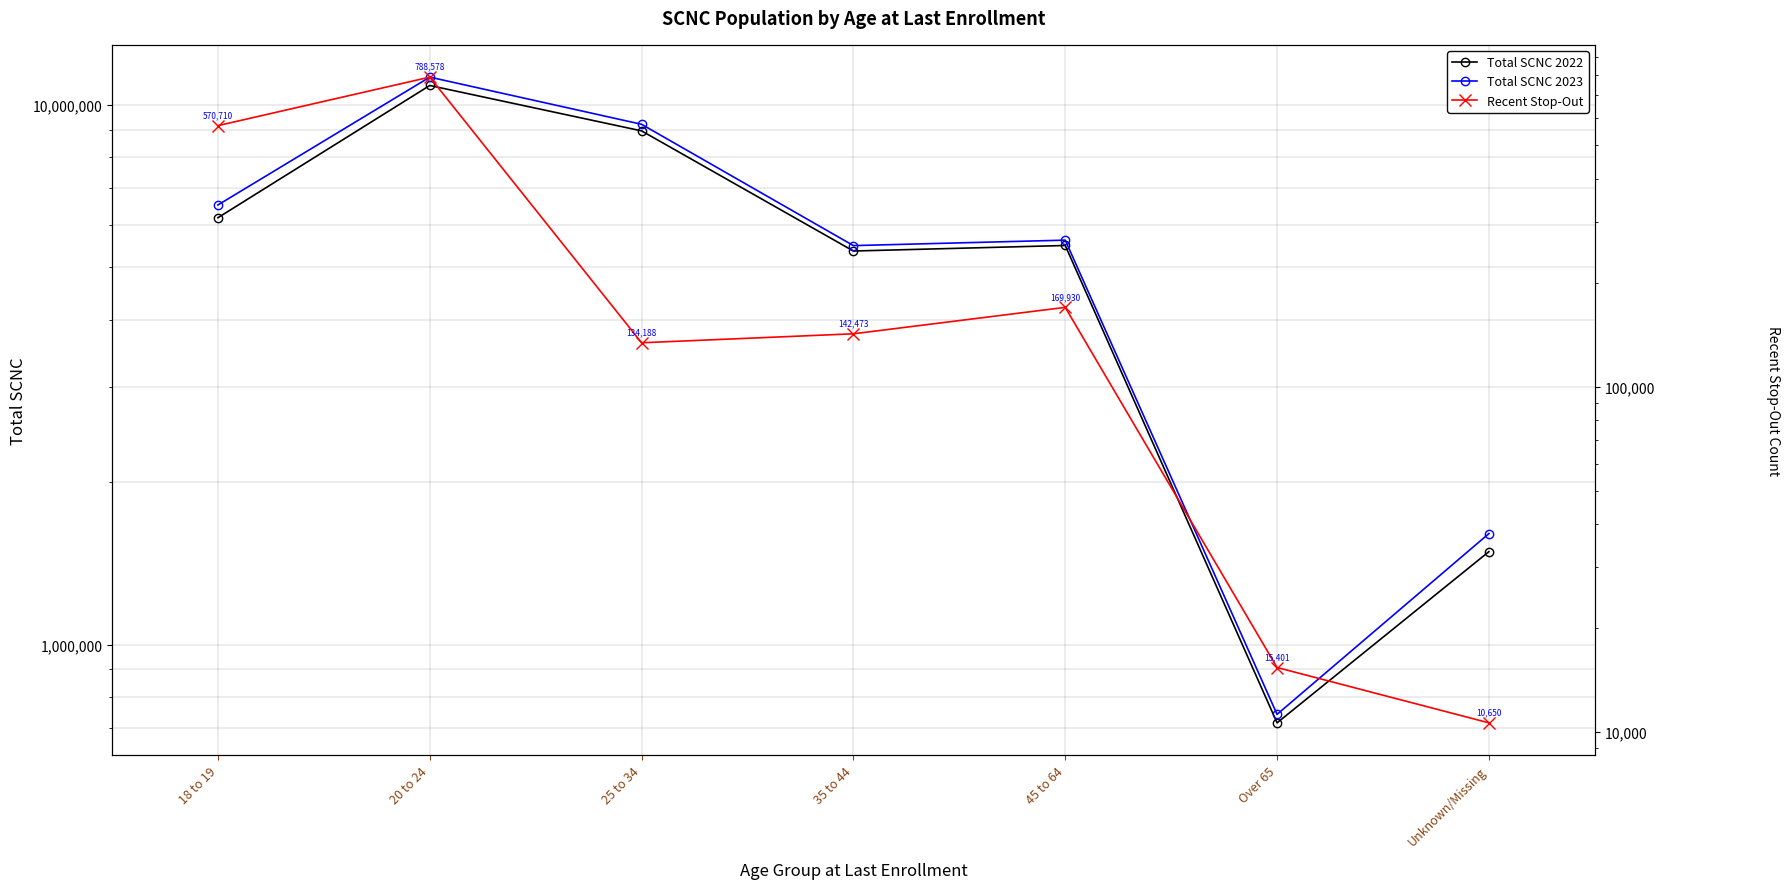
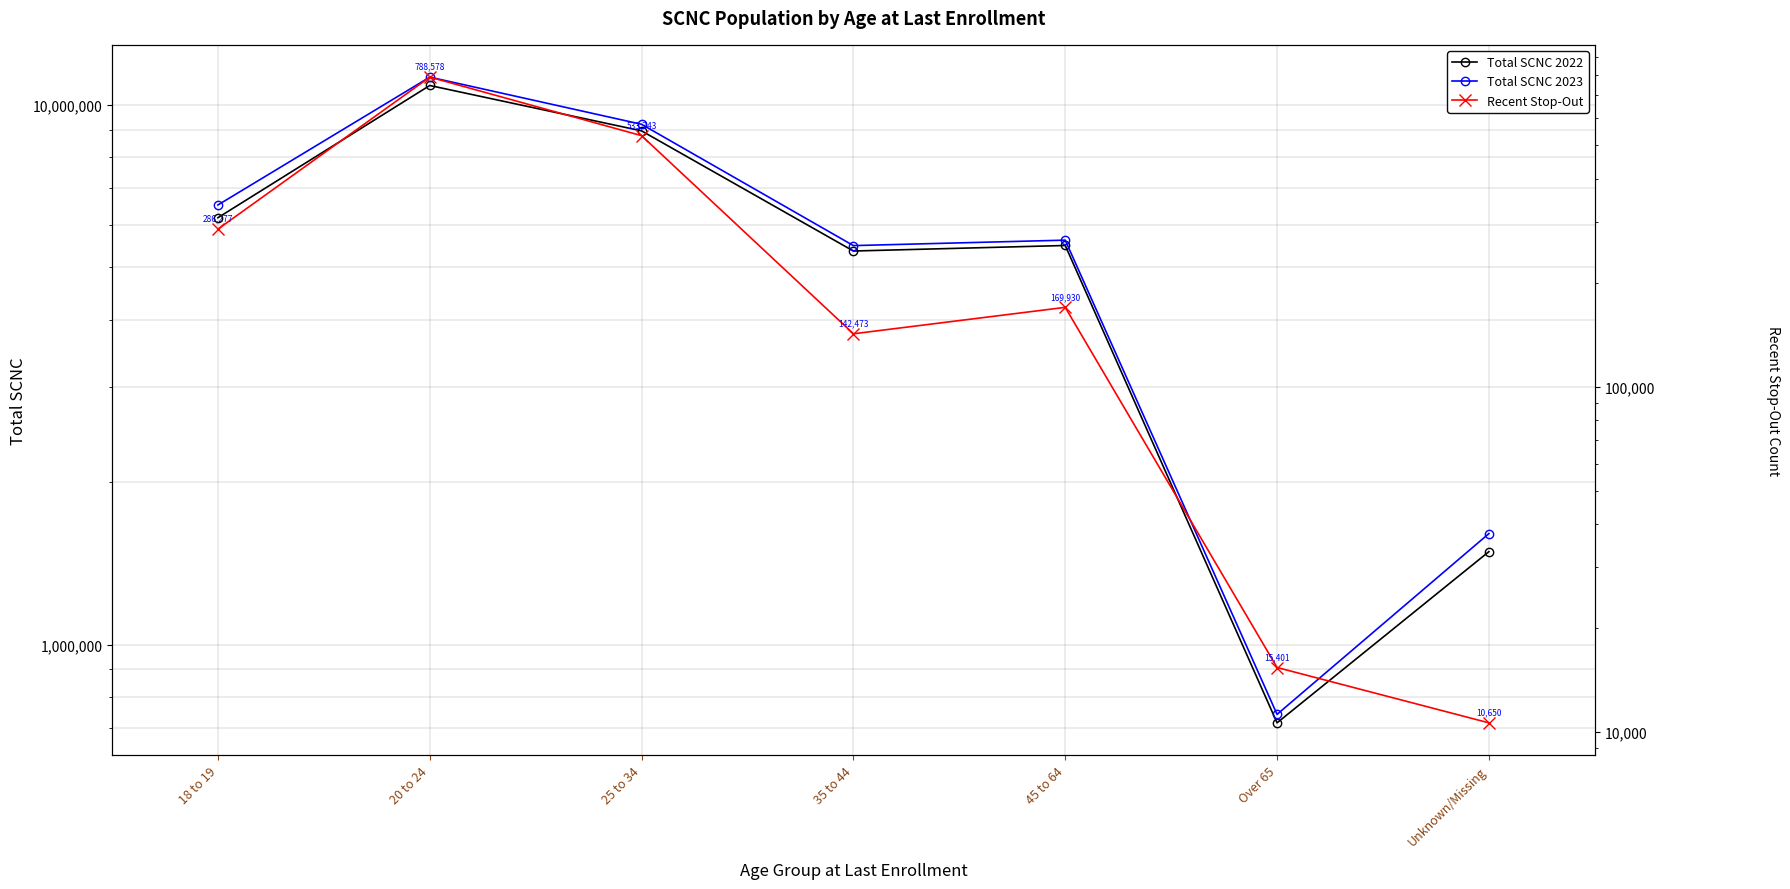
  {
    "Recent Stop-Out": {
-     "18 to 19": "570,710",
+     "18 to 19": "286,277",
      "20 to 24": "788,578",
-     "25 to 34": "134,188",
+     "25 to 34": "533,743",
      "35 to 44": "142,473",
      "45 to 64": "169,930",
      "Over 65": "15,401",
      "Unknown/Missing": "10,650"
    }
  }
